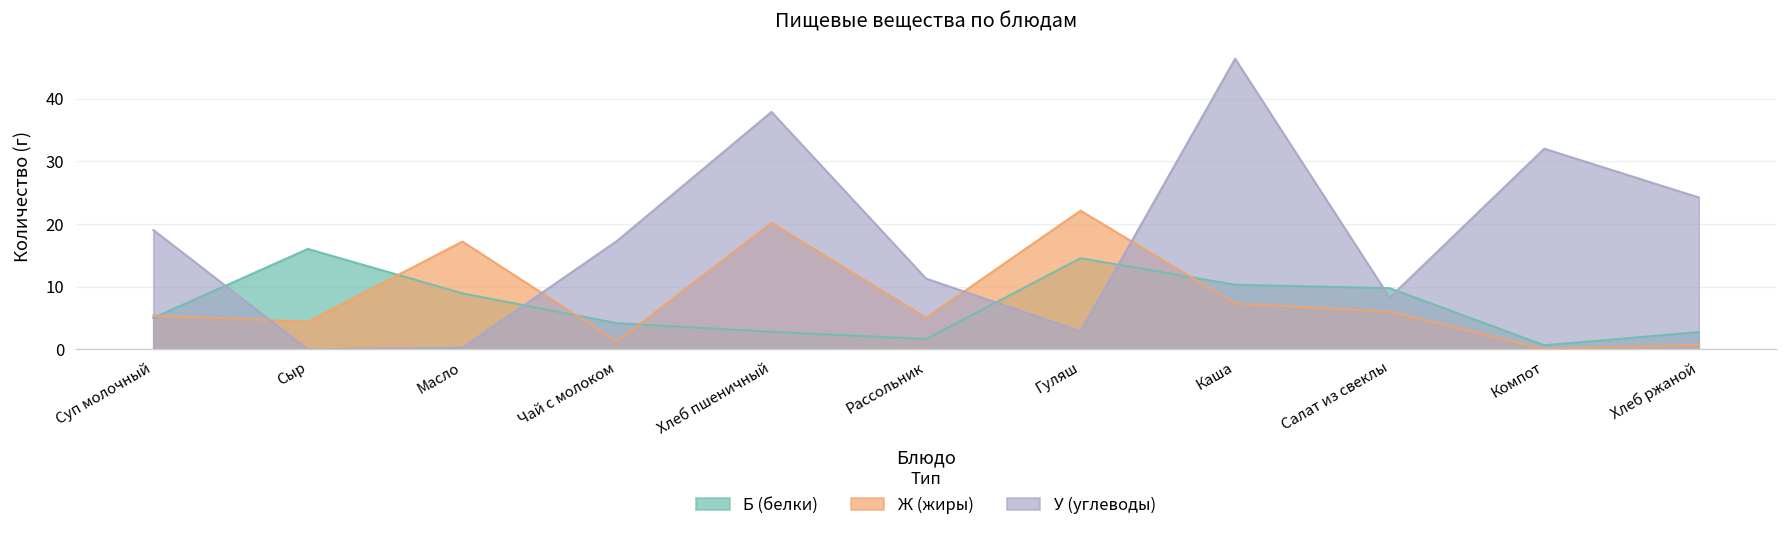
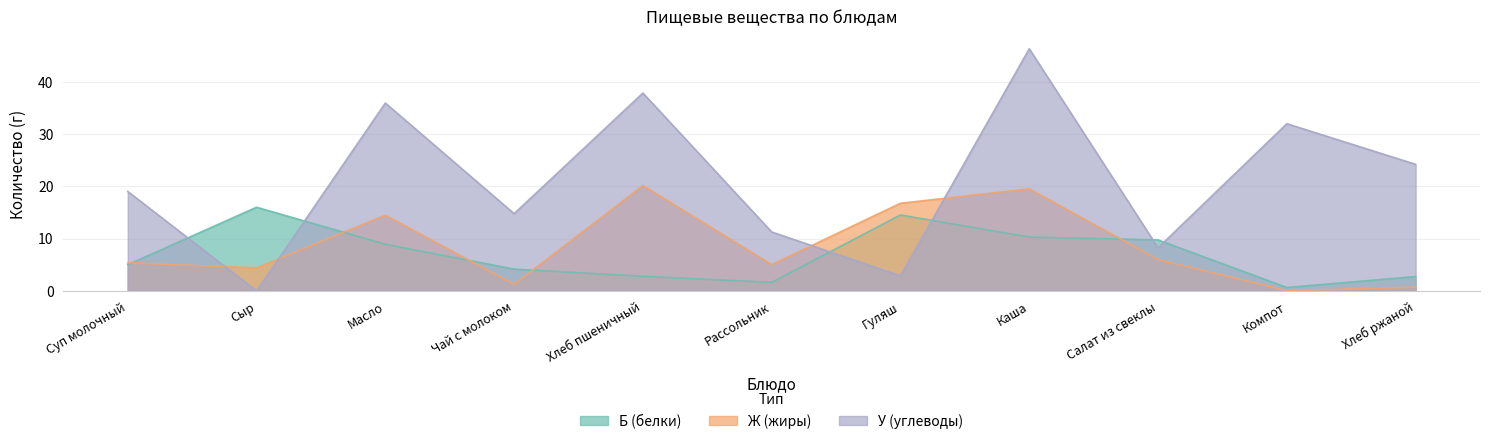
  {
    "Б (белки)": {
      "Сыр": 16,
      "Масло": 9,
      "Чай с молоком": 4,
      "Хлеб пшеничный": 3,
      "Рассольник": 2,
      "Гуляш": 15,
      "Каша": 10,
      "Салат из свеклы": 10,
      "Компот": 1,
      "Хлеб ржаной": 3
    },
    "Ж (жиры)": {
      "Сыр": 4,
-     "Масло": 17,
+     "Масло": 15,
      "Чай с молоком": 1,
      "Хлеб пшеничный": 20,
      "Рассольник": 5,
-     "Гуляш": 22,
-     "Каша": 7,
+     "Гуляш": 17,
+     "Каша": 20,
      "Салат из свеклы": 6,
      "Компот": 0,
      "Хлеб ржаной": 1
    },
    "У (углеводы)": {
      "Суп молочный": 19,
      "Сыр": 0,
-     "Масло": 0,
-     "Чай с молоком": 17,
+     "Масло": 36,
+     "Чай с молоком": 15,
      "Хлеб пшеничный": 38,
      "Рассольник": 11,
      "Гуляш": 3,
      "Каша": 46,
      "Салат из свеклы": 8,
      "Компот": 32,
      "Хлеб ржаной": 24
    }
  }
